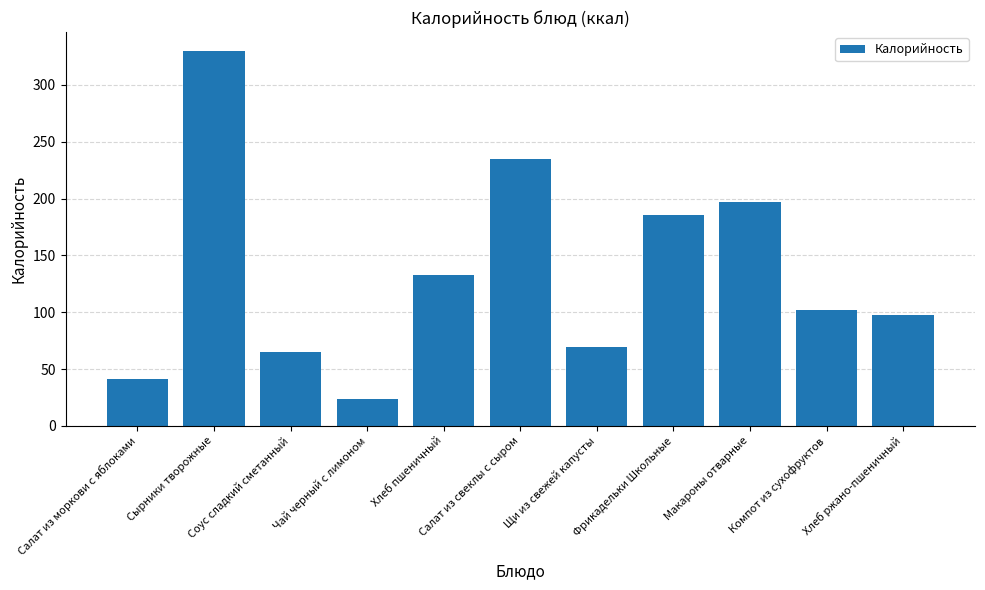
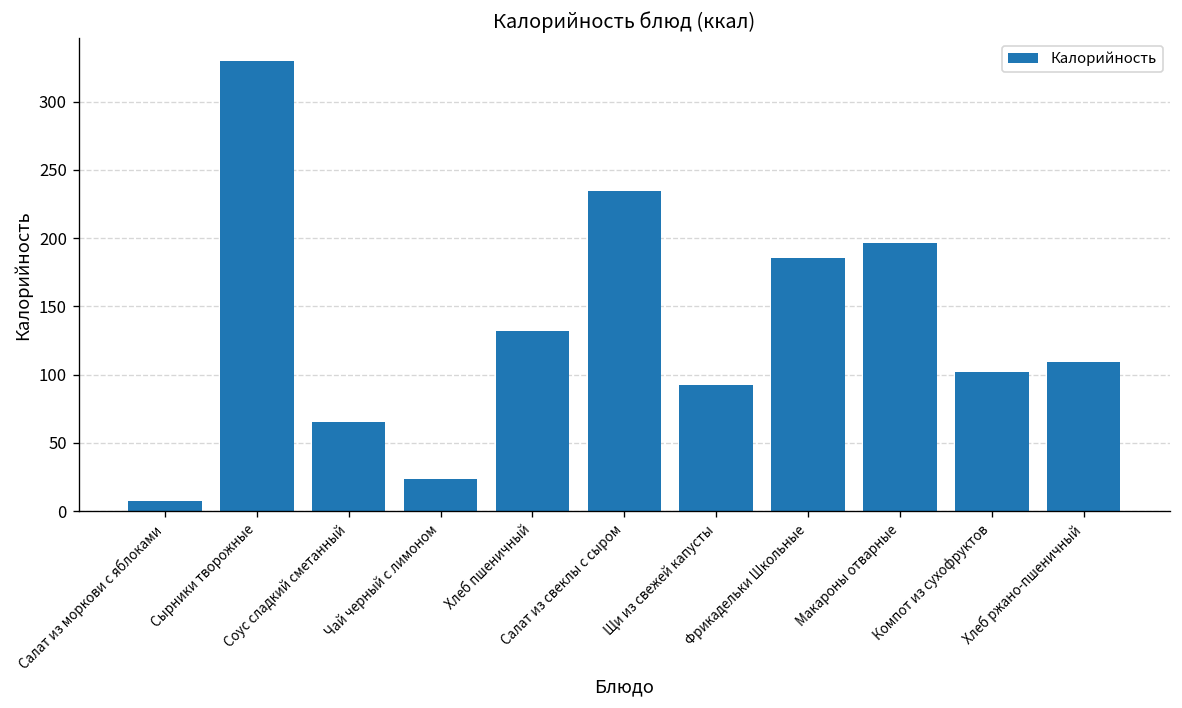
  {
-   "Салат из моркови с яблоками": 41,
+   "Салат из моркови с яблоками": 8,
    "Сырники творожные": 330,
    "Соус сладкий сметанный": 65,
    "Чай черный с лимоном": 24,
    "Хлеб пшеничный": 132,
    "Салат из свеклы с сыром": 235,
-   "Щи из свежей капусты": 69,
+   "Щи из свежей капусты": 93,
    "Фрикадельки Школьные": 185,
    "Макароны отварные": 197,
    "Компот из сухофруктов": 102,
-   "Хлеб ржано-пшеничный": 98
+   "Хлеб ржано-пшеничный": 109
  }
